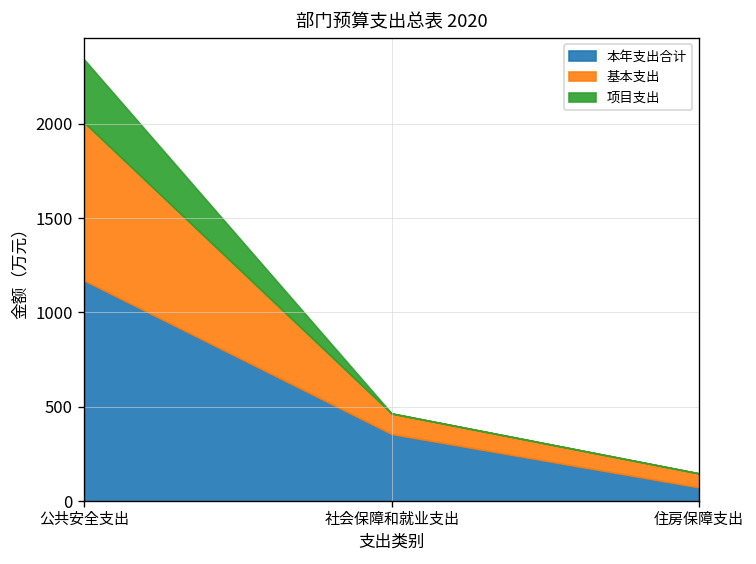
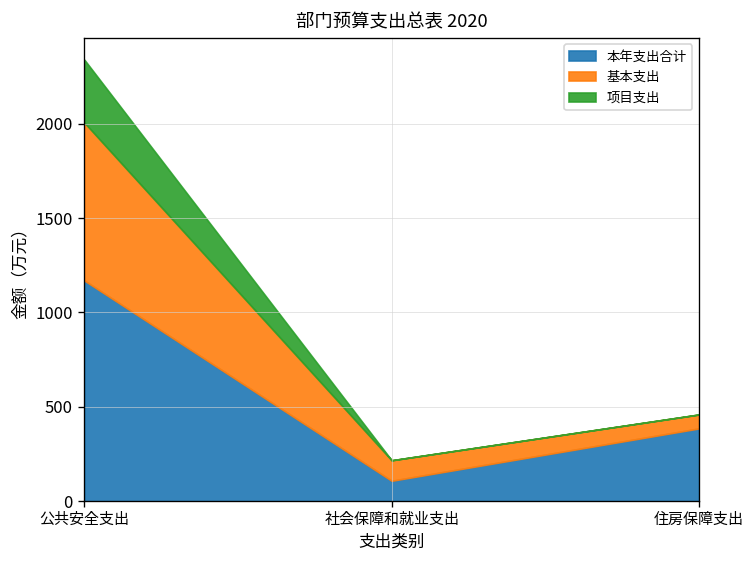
  {
    "本年支出合计": {
      "公共安全支出": 1170,
-     "社会保障和就业支出": 360,
-     "住房保障支出": 70
+     "社会保障和就业支出": 110,
+     "住房保障支出": 390
    },
    "基本支出": {
      "公共安全支出": 840
    },
    "项目支出": {
      "公共安全支出": 330
    }
  }
